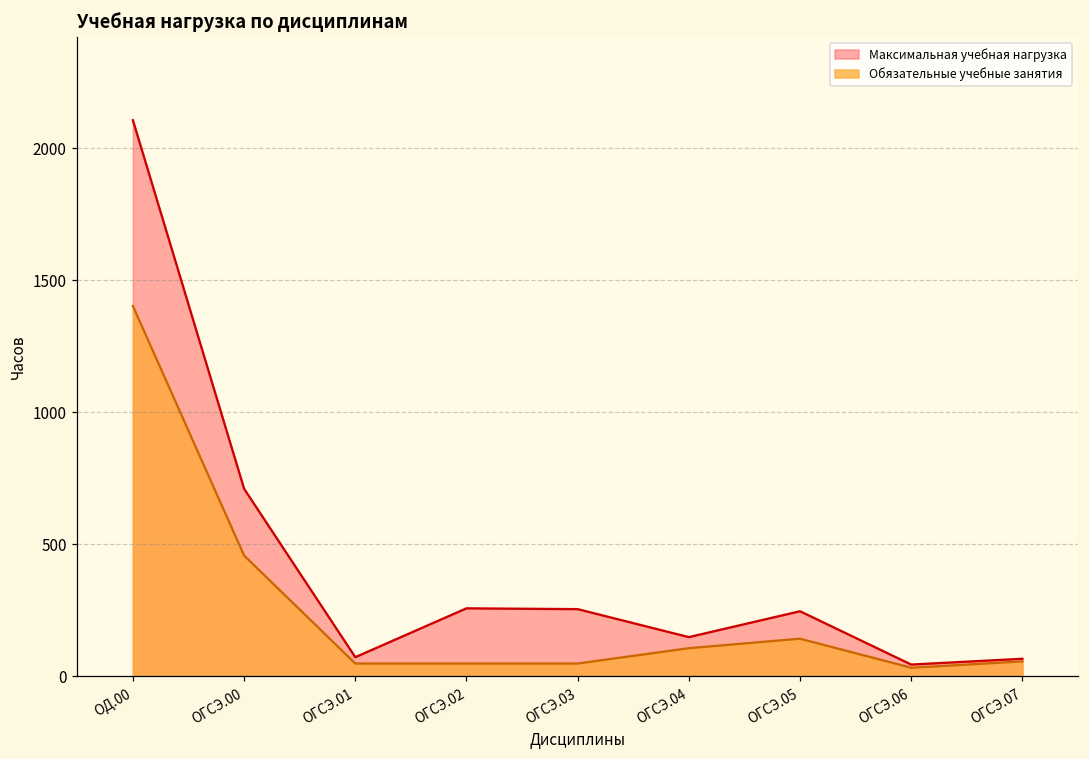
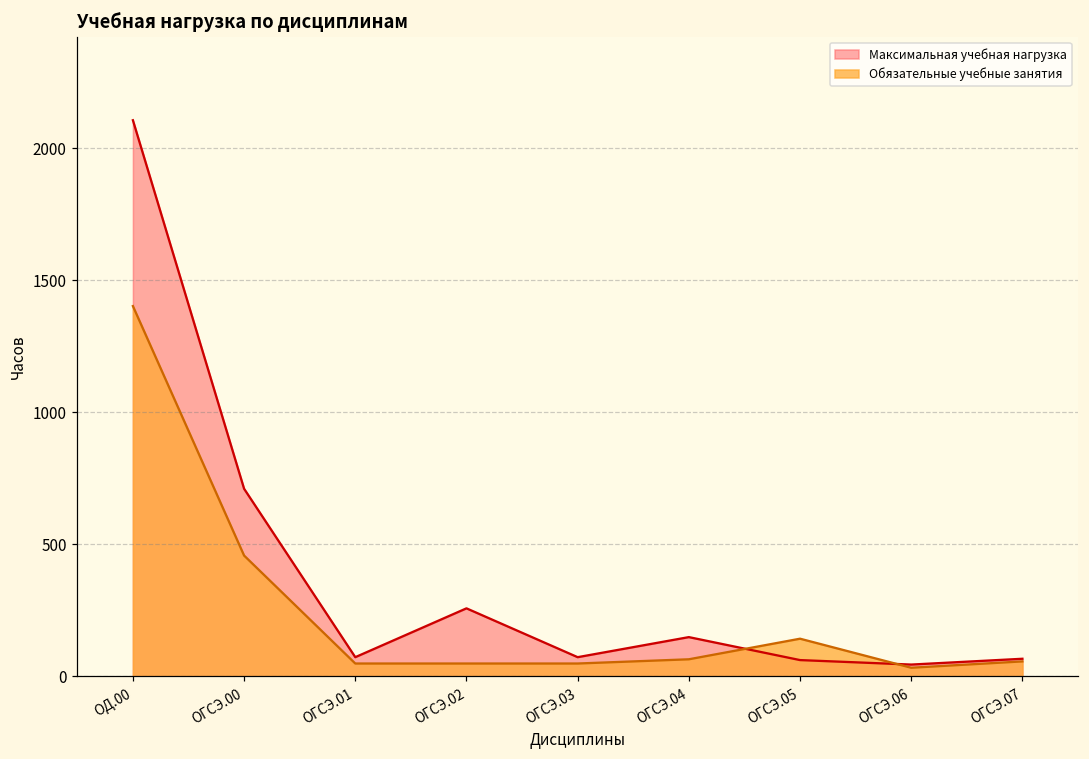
  {
    "Максимальная учебная нагрузка": {
      "ОД.00": 2110,
      "ОГСЭ.00": 710,
      "ОГСЭ.01": 70,
      "ОГСЭ.02": 260,
-     "ОГСЭ.03": 250,
+     "ОГСЭ.03": 70,
      "ОГСЭ.04": 150,
-     "ОГСЭ.05": 250,
+     "ОГСЭ.05": 60,
      "ОГСЭ.06": 40
    },
    "Обязательные учебные занятия": {
      "ОД.00": 1400,
      "ОГСЭ.00": 460,
      "ОГСЭ.01": 50,
      "ОГСЭ.02": 50,
      "ОГСЭ.03": 50,
-     "ОГСЭ.04": 110,
+     "ОГСЭ.04": 60,
      "ОГСЭ.05": 140,
      "ОГСЭ.06": 30
    }
  }
